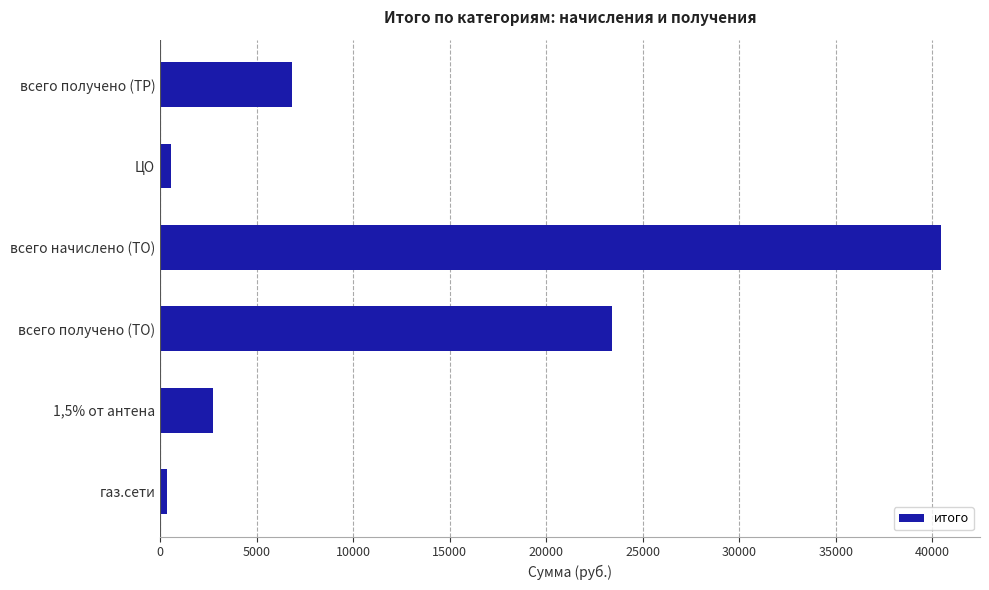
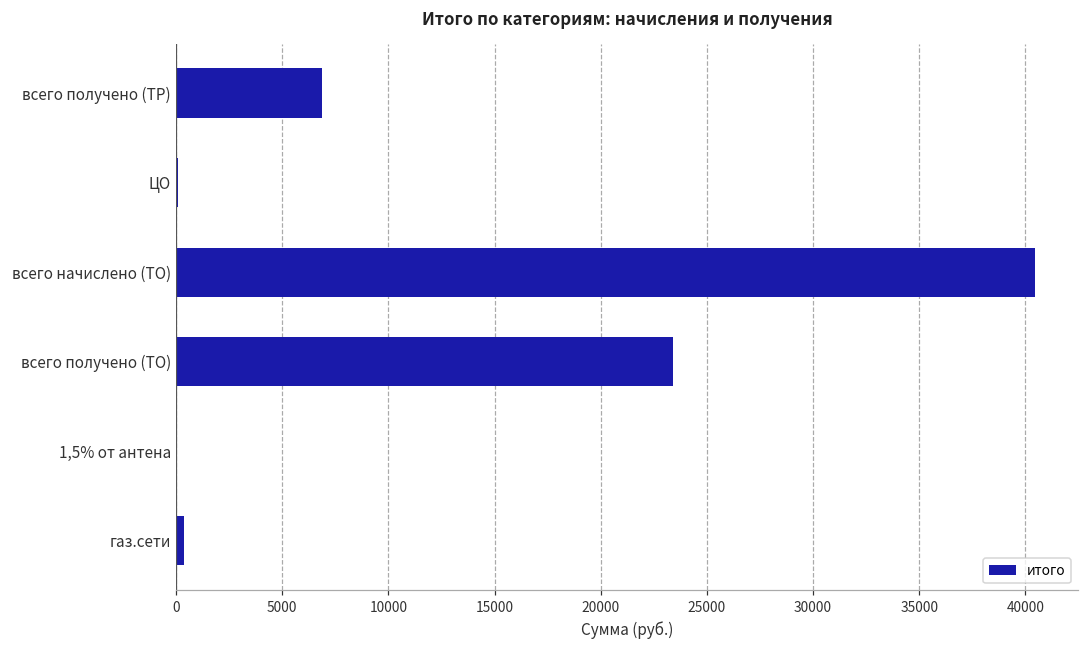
  {
    "всего получено (ТР)": 6900,
-   "ЦО": 500,
+   "ЦО": 100,
    "всего начислено (ТО)": 40500,
    "всего получено (ТО)": 23400,
-   "1,5% от антена": 2700,
+   "1,5% от антена": 0,
    "газ.сети": 400
  }
